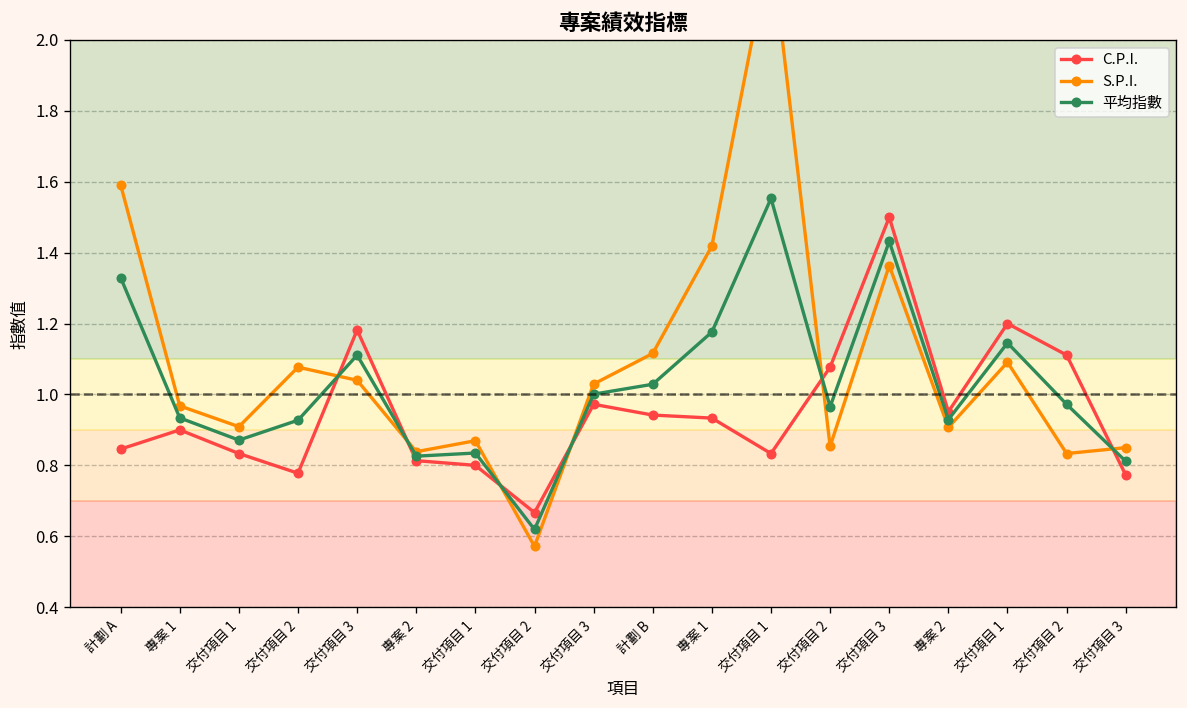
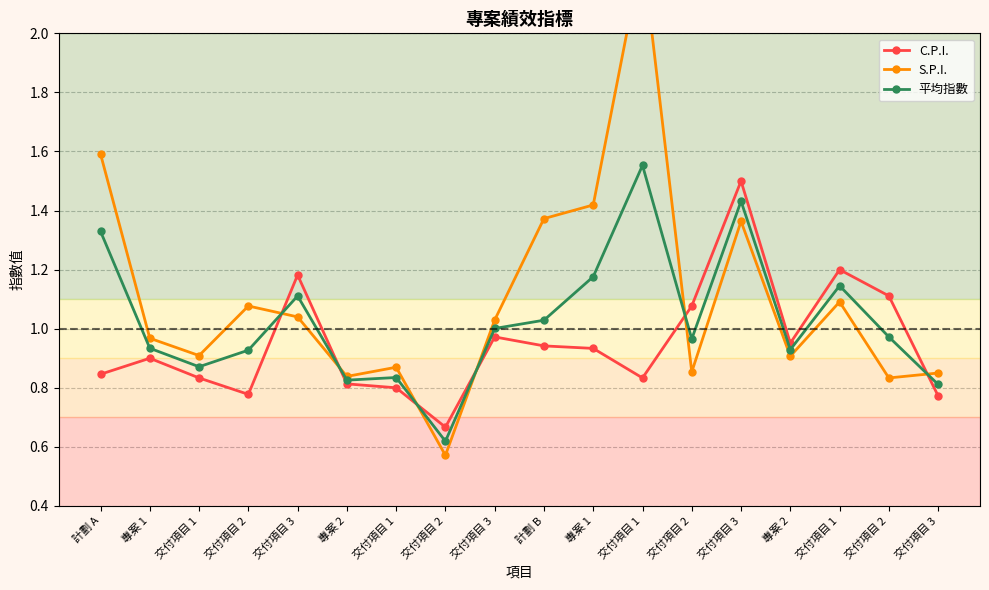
  {
    "C.P.I.": {
      "計劃 A": 0.85,
      "計劃 B": 0.94
    },
    "S.P.I.": {
      "計劃 A": 1.59,
-     "計劃 B": 1.12
+     "計劃 B": 1.37
    },
    "平均指數": {
      "計劃 A": 1.33,
      "計劃 B": 1.03
    }
  }
